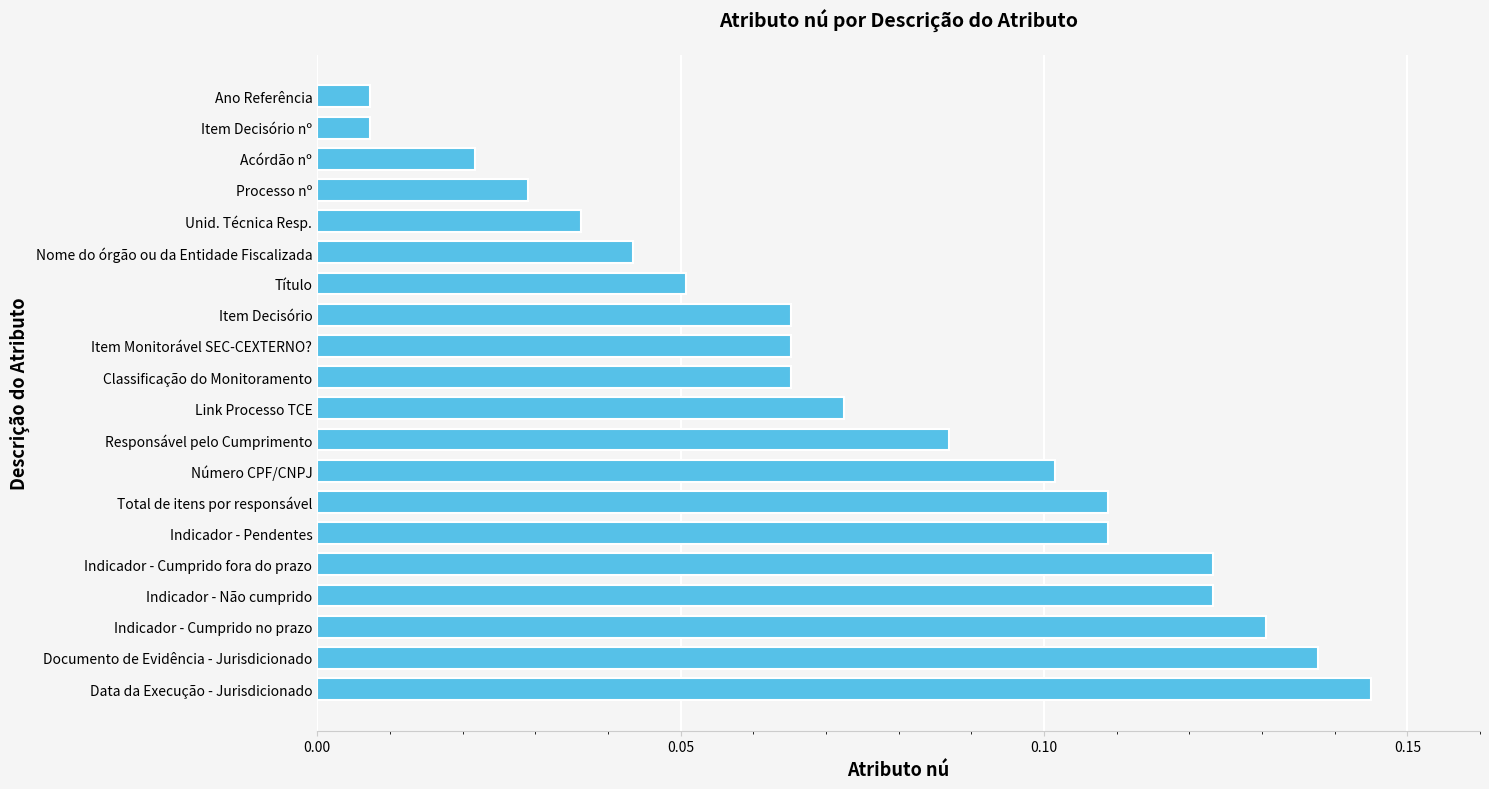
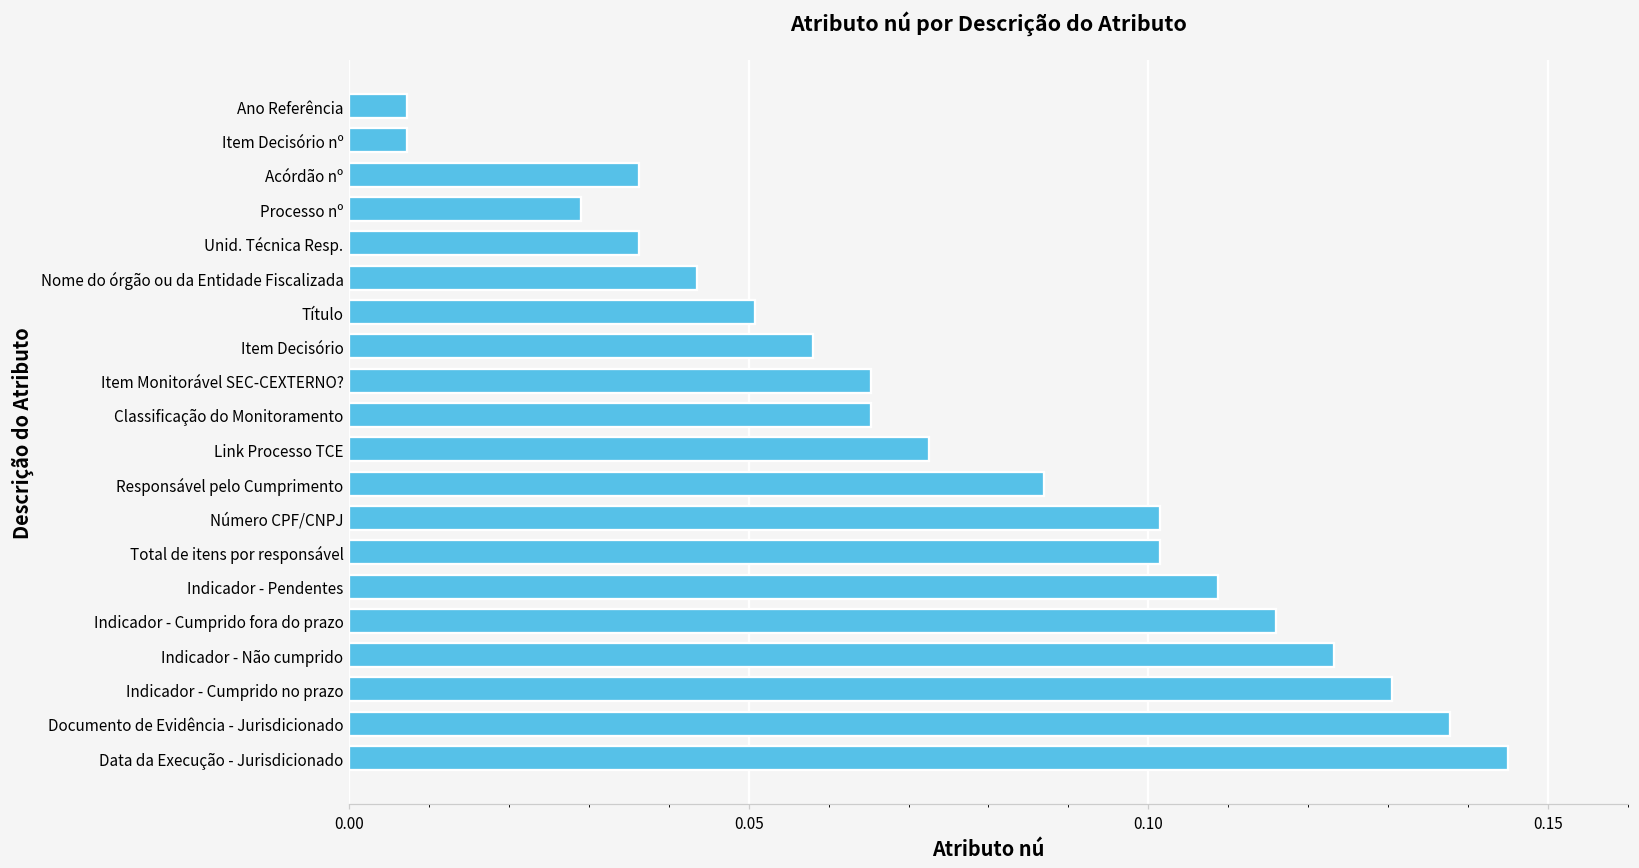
  {
    "Ano Referência": 0.007,
    "Item Decisório nº": 0.007,
-   "Acórdão nº": 0.022,
+   "Acórdão nº": 0.036,
    "Processo nº": 0.029,
    "Unid. Técnica Resp.": 0.036,
    "Nome do órgão ou da Entidade Fiscalizada": 0.044,
    "Título": 0.051,
-   "Item Decisório": 0.065,
+   "Item Decisório": 0.058,
    "Item Monitorável SEC-CEXTERNO?": 0.065,
    "Classificação do Monitoramento": 0.065,
    "Link Processo TCE": 0.073,
    "Responsável pelo Cumprimento": 0.087,
    "Número CPF/CNPJ": 0.101,
-   "Total de itens por responsável": 0.109,
+   "Total de itens por responsável": 0.101,
    "Indicador - Pendentes": 0.109,
-   "Indicador - Cumprido fora do prazo": 0.123,
+   "Indicador - Cumprido fora do prazo": 0.116,
    "Indicador - Não cumprido": 0.123,
    "Indicador - Cumprido no prazo": 0.131,
    "Documento de Evidência - Jurisdicionado": 0.138,
    "Data da Execução - Jurisdicionado": 0.145
  }
